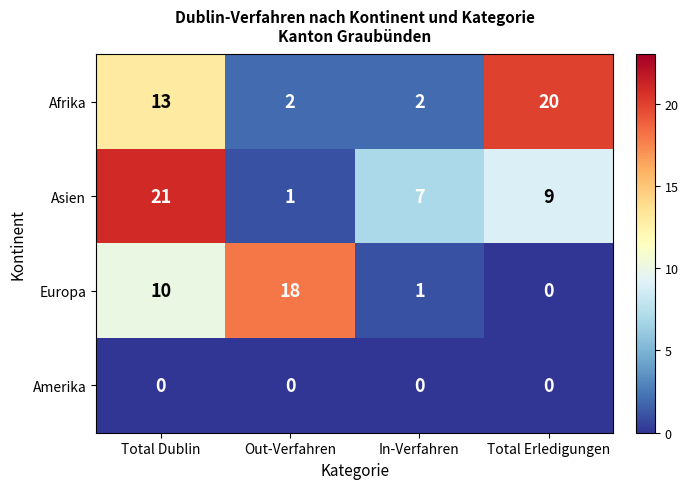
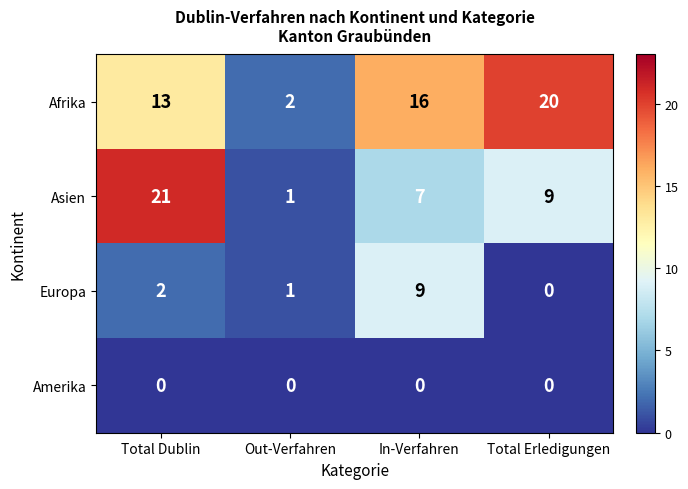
  {
    "Afrika": {
      "Total Dublin": 13,
      "Out-Verfahren": 2,
-     "In-Verfahren": 2,
+     "In-Verfahren": 16,
      "Total Erledigungen": 20
    },
    "Asien": {
      "Total Dublin": 21,
      "Out-Verfahren": 1,
      "In-Verfahren": 7,
      "Total Erledigungen": 9
    },
    "Europa": {
-     "Total Dublin": 10,
-     "Out-Verfahren": 18,
-     "In-Verfahren": 1,
+     "Total Dublin": 2,
+     "Out-Verfahren": 1,
+     "In-Verfahren": 9,
      "Total Erledigungen": 0
    },
    "Amerika": {
      "Total Dublin": 0,
      "Out-Verfahren": 0,
      "In-Verfahren": 0,
      "Total Erledigungen": 0
    }
  }
